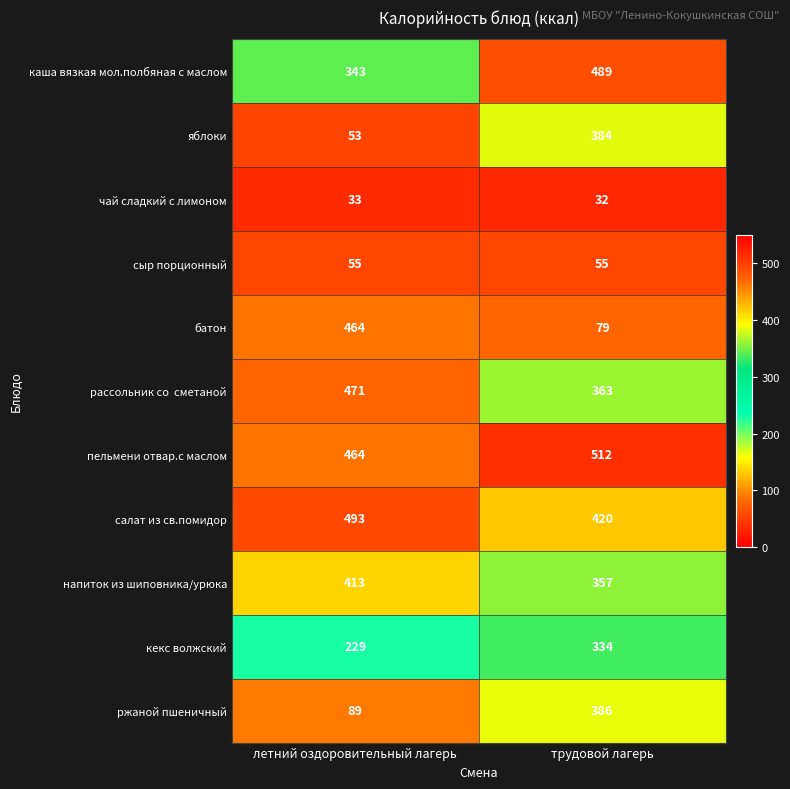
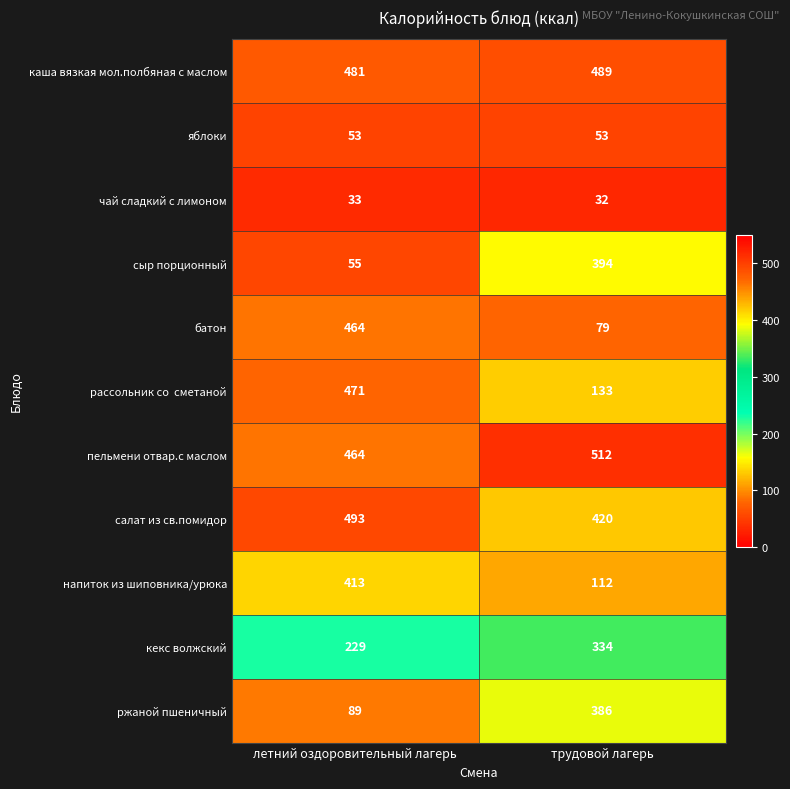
  {
    "каша вязкая мол.полбяная с маслом": {
-     "летний оздоровительный лагерь": 343,
+     "летний оздоровительный лагерь": 481,
      "трудовой лагерь": 489
    },
    "яблоки": {
      "летний оздоровительный лагерь": 53,
-     "трудовой лагерь": 384
+     "трудовой лагерь": 53
    },
    "чай сладкий с лимоном": {
      "летний оздоровительный лагерь": 33,
      "трудовой лагерь": 32
    },
    "сыр порционный": {
      "летний оздоровительный лагерь": 55,
-     "трудовой лагерь": 55
+     "трудовой лагерь": 394
    },
    "батон": {
      "летний оздоровительный лагерь": 464,
      "трудовой лагерь": 79
    },
    "рассольник со сметаной": {
      "летний оздоровительный лагерь": 471,
-     "трудовой лагерь": 363
+     "трудовой лагерь": 133
    },
    "пельмени отвар.с маслом": {
      "летний оздоровительный лагерь": 464,
      "трудовой лагерь": 512
    },
    "салат из св.помидор": {
      "летний оздоровительный лагерь": 493,
      "трудовой лагерь": 420
    },
    "напиток из шиповника/урюка": {
      "летний оздоровительный лагерь": 413,
-     "трудовой лагерь": 357
+     "трудовой лагерь": 112
    },
    "кекс волжский": {
      "летний оздоровительный лагерь": 229,
      "трудовой лагерь": 334
    },
    "ржаной пшеничный": {
      "летний оздоровительный лагерь": 89,
      "трудовой лагерь": 386
    }
  }
